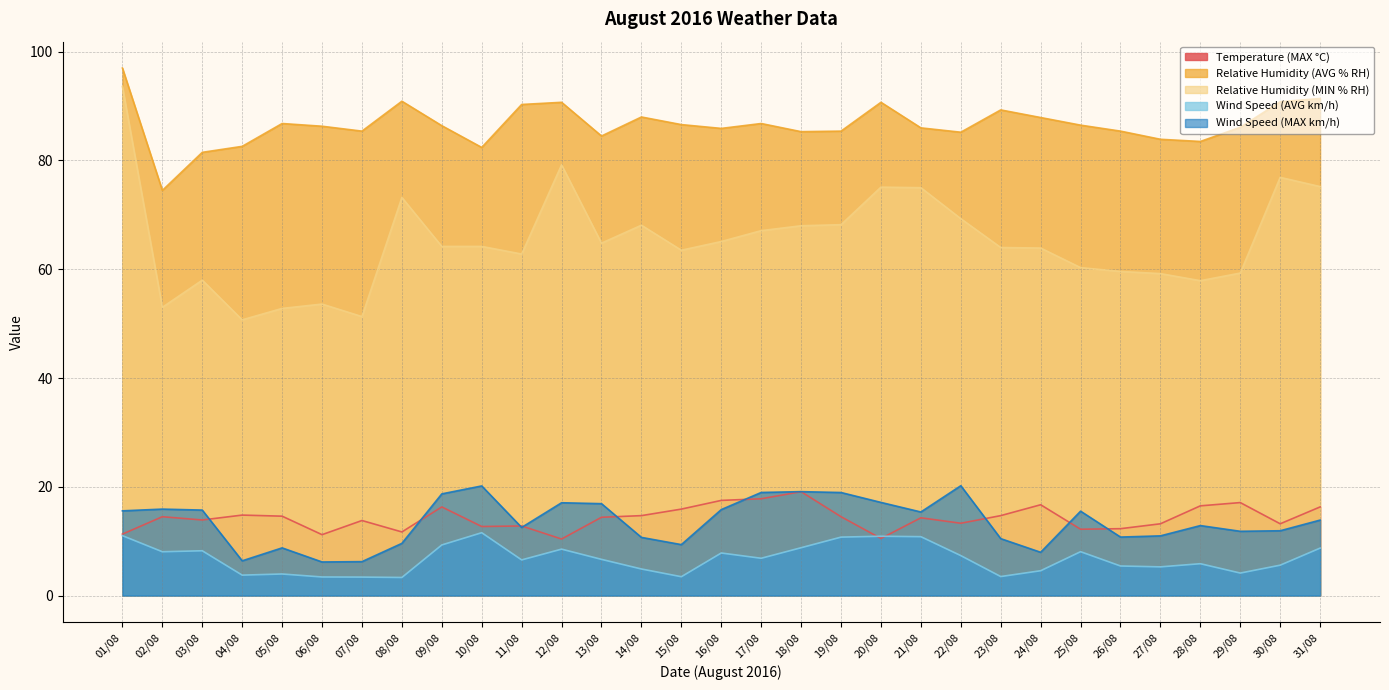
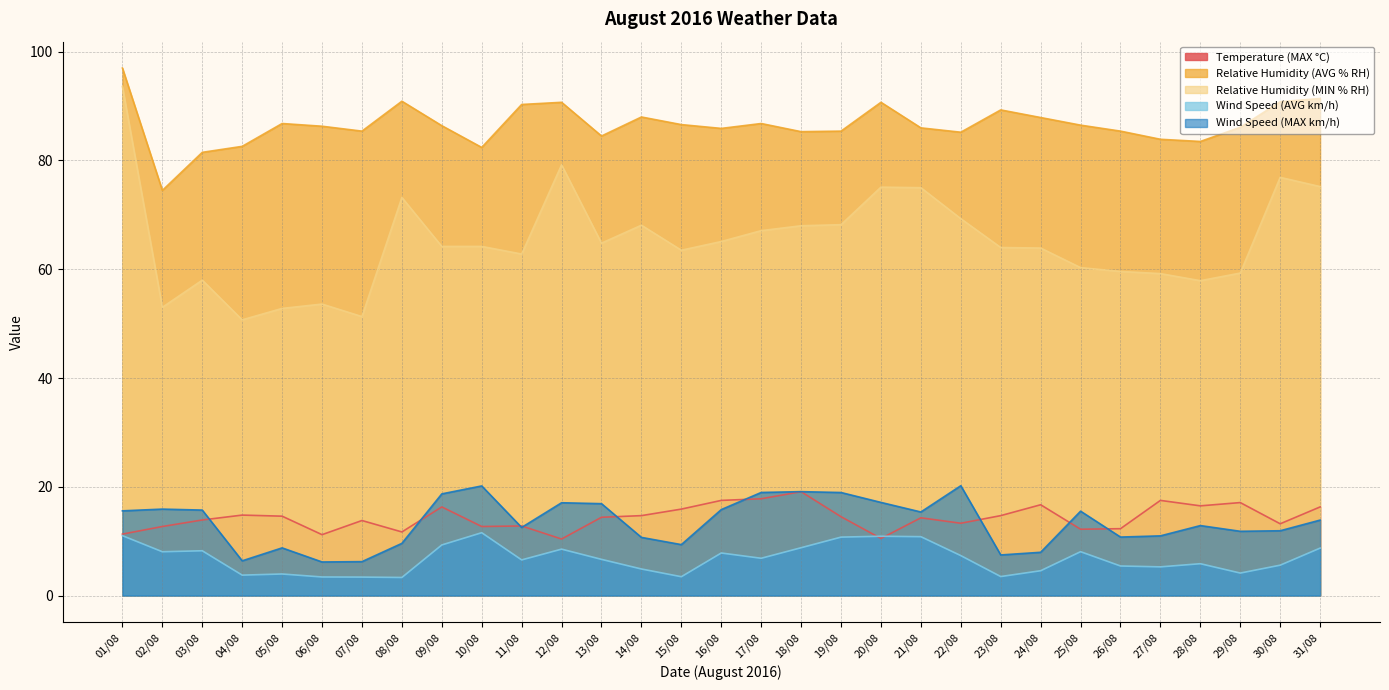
  {
    "Temperature (MAX °C)": {
-     "02/08": 15,
+     "02/08": 13,
      "03/08": 14,
      "04/08": 15,
      "05/08": 15,
      "06/08": 11,
      "07/08": 14,
      "08/08": 12,
      "09/08": 16,
      "10/08": 13,
      "12/08": 10,
      "13/08": 14,
      "14/08": 15,
      "15/08": 16,
      "16/08": 18,
      "17/08": 18,
      "19/08": 15,
      "21/08": 14,
      "22/08": 13,
      "23/08": 15,
      "24/08": 17,
      "25/08": 12,
      "26/08": 12,
-     "27/08": 13,
+     "27/08": 18,
      "28/08": 17,
      "29/08": 17,
      "30/08": 13,
      "31/08": 16
    },
    "Relative Humidity (AVG % RH)": {
      "01/08": 97,
      "02/08": 75,
      "03/08": 82,
      "04/08": 83,
      "05/08": 87,
      "06/08": 86,
      "07/08": 85,
      "08/08": 91,
      "09/08": 86,
      "10/08": 82,
      "11/08": 90,
      "12/08": 91,
      "13/08": 85,
      "14/08": 88,
      "15/08": 87,
      "16/08": 86,
      "17/08": 87,
      "18/08": 85,
      "19/08": 85,
      "20/08": 91,
      "21/08": 86,
      "22/08": 85,
      "23/08": 89,
      "24/08": 88,
      "25/08": 87,
      "26/08": 85,
      "27/08": 84,
      "28/08": 84
    },
    "Relative Humidity (MIN % RH)": {
      "01/08": 94,
      "02/08": 53,
      "03/08": 58,
      "04/08": 51,
      "05/08": 53,
      "06/08": 54,
      "07/08": 51,
      "08/08": 73,
      "09/08": 64,
      "10/08": 64,
      "11/08": 63,
      "12/08": 79,
      "13/08": 65,
      "14/08": 68,
      "15/08": 64,
      "16/08": 65,
      "17/08": 67,
      "18/08": 68,
      "19/08": 68,
      "20/08": 75,
      "21/08": 75,
      "22/08": 69,
      "23/08": 64,
      "24/08": 64,
      "25/08": 60,
      "26/08": 60,
      "27/08": 59,
      "28/08": 58,
      "29/08": 59,
      "30/08": 77,
      "31/08": 75
    },
    "Wind Speed (AVG km/h)": {
      "02/08": 8,
      "03/08": 8,
      "04/08": 4,
      "05/08": 4,
      "06/08": 3,
      "07/08": 3,
      "08/08": 3,
      "09/08": 9,
      "10/08": 12,
      "11/08": 7,
      "12/08": 9,
      "13/08": 7,
      "14/08": 5,
      "15/08": 3,
      "16/08": 8,
      "17/08": 7,
      "18/08": 9,
      "19/08": 11,
      "21/08": 11,
      "22/08": 7,
      "23/08": 4,
      "24/08": 5,
      "25/08": 8,
      "26/08": 5,
      "27/08": 5,
      "28/08": 6,
      "29/08": 4,
      "30/08": 6,
      "31/08": 9
    },
    "Wind Speed (MAX km/h)": {
      "01/08": 16,
      "02/08": 16,
      "03/08": 16,
      "04/08": 6,
      "05/08": 9,
      "06/08": 6,
      "07/08": 6,
      "08/08": 10,
      "09/08": 19,
      "10/08": 20,
      "12/08": 17,
      "13/08": 17,
      "14/08": 11,
      "15/08": 9,
      "16/08": 16,
      "17/08": 19,
      "19/08": 19,
      "20/08": 17,
      "21/08": 15,
      "22/08": 20,
-     "23/08": 10,
+     "23/08": 7,
      "24/08": 8,
      "25/08": 16,
      "26/08": 11,
      "27/08": 11,
      "28/08": 13,
      "29/08": 12,
      "30/08": 12,
      "31/08": 14
    }
  }
